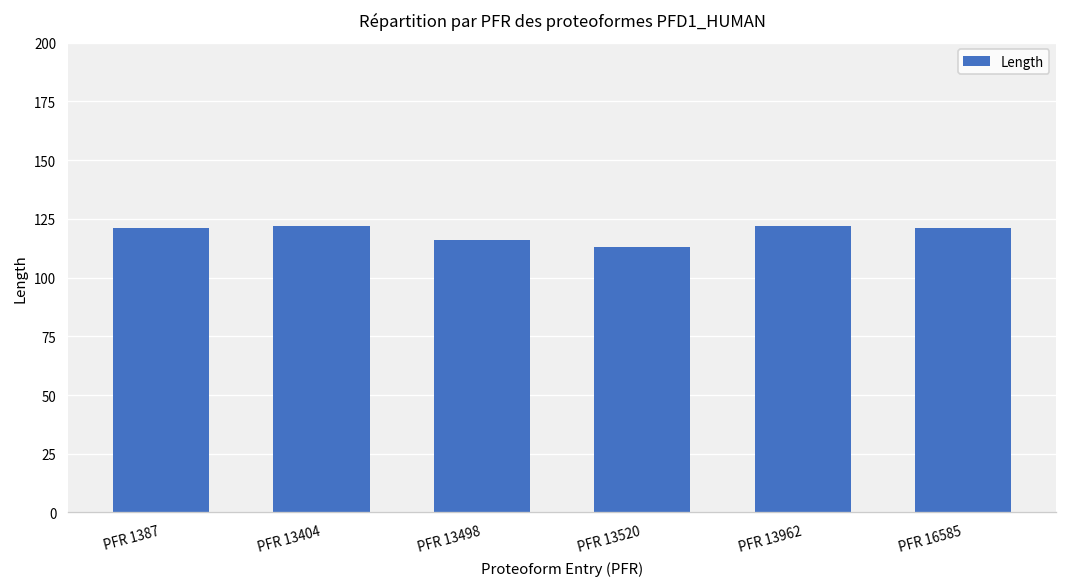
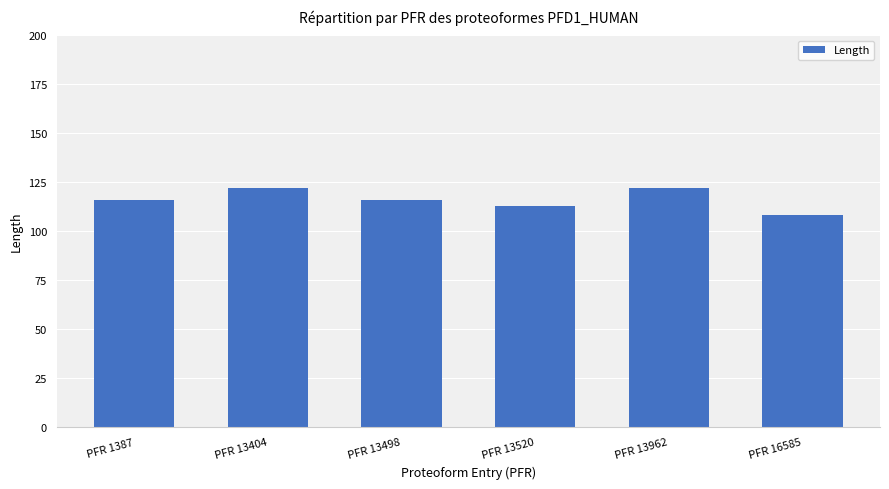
  {
-   "PFR 1387": 121,
+   "PFR 1387": 116,
    "PFR 13404": 122,
    "PFR 13498": 116,
    "PFR 13520": 113,
    "PFR 13962": 122,
-   "PFR 16585": 121
+   "PFR 16585": 108
  }
